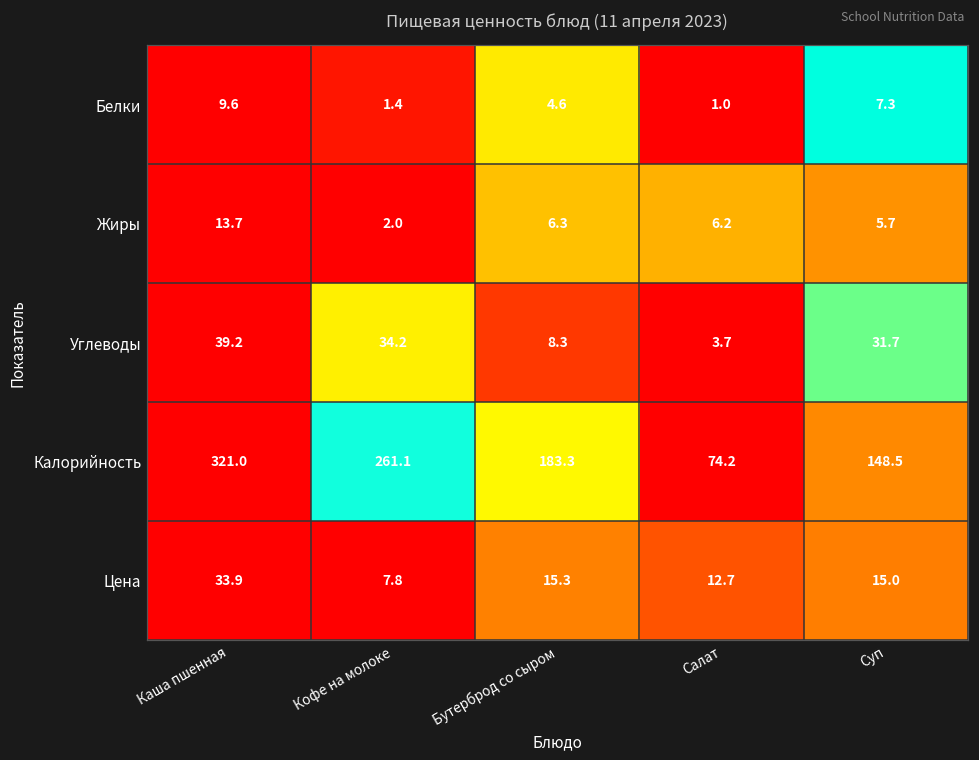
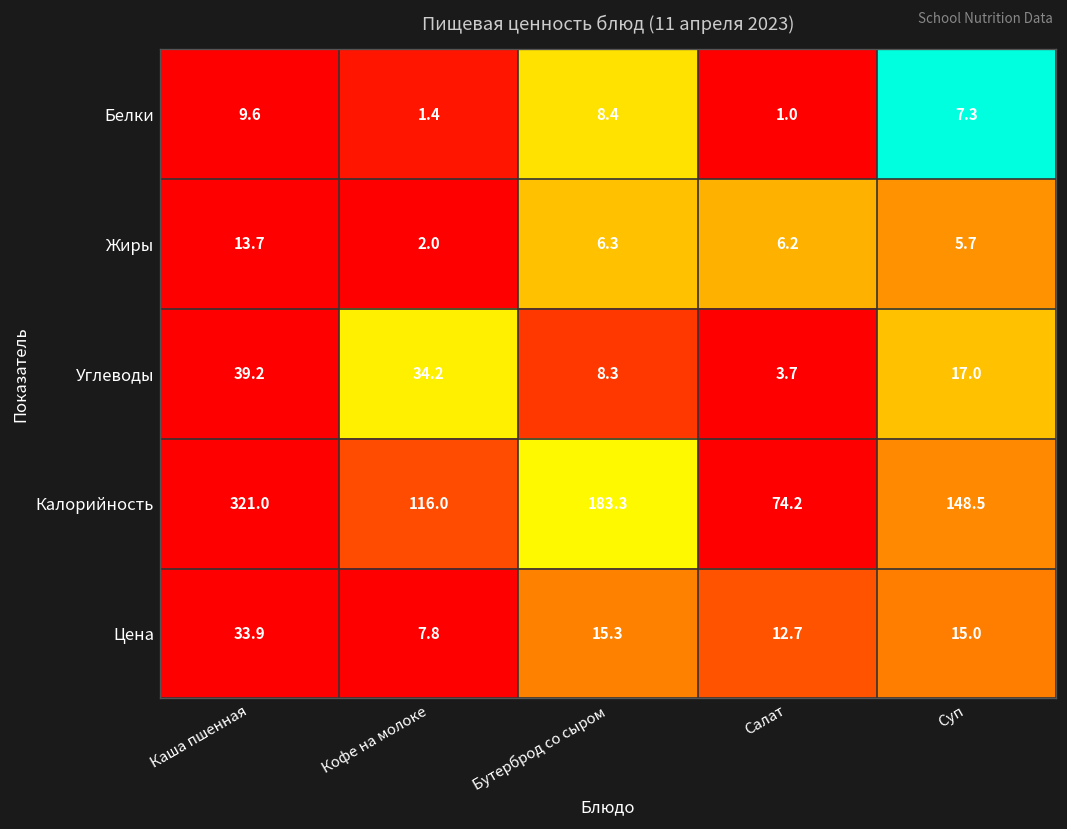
  {
    "Белки": {
      "Каша пшенная": 9.6,
      "Кофе на молоке": 1.4,
-     "Бутерброд со сыром": 4.6,
+     "Бутерброд со сыром": 8.4,
      "Салат": 1.0,
      "Суп": 7.3
    },
    "Жиры": {
      "Каша пшенная": 13.7,
      "Кофе на молоке": 2.0,
      "Бутерброд со сыром": 6.3,
      "Салат": 6.2,
      "Суп": 5.7
    },
    "Углеводы": {
      "Каша пшенная": 39.2,
      "Кофе на молоке": 34.2,
      "Бутерброд со сыром": 8.3,
      "Салат": 3.7,
-     "Суп": 31.7
+     "Суп": 17.0
    },
    "Калорийность": {
      "Каша пшенная": 321.0,
-     "Кофе на молоке": 261.1,
+     "Кофе на молоке": 116.0,
      "Бутерброд со сыром": 183.3,
      "Салат": 74.2,
      "Суп": 148.5
    },
    "Цена": {
      "Каша пшенная": 33.9,
      "Кофе на молоке": 7.8,
      "Бутерброд со сыром": 15.3,
      "Салат": 12.7,
      "Суп": 15.0
    }
  }
